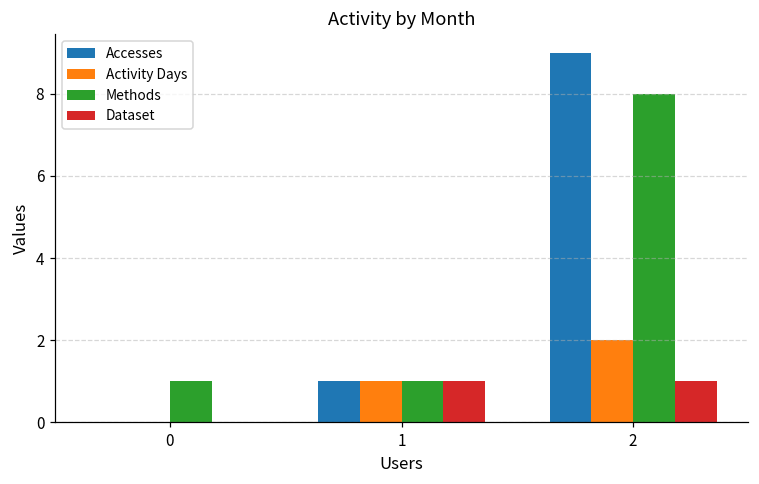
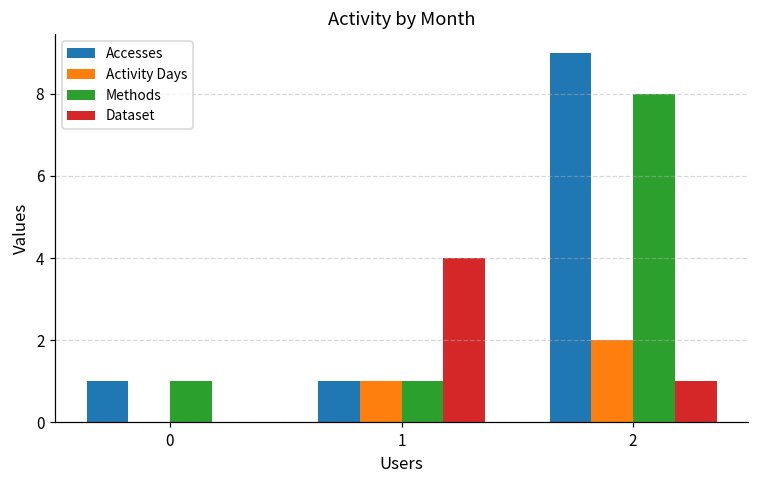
  {
    "Accesses": {
-     "0": 0,
+     "0": 1,
      "1": 1,
      "2": 9
    },
    "Activity Days": {
      "0": 0,
      "1": 1,
      "2": 2
    },
    "Methods": {
      "0": 1,
      "1": 1,
      "2": 8
    },
    "Dataset": {
      "0": 0,
-     "1": 1,
+     "1": 4,
      "2": 1
    }
  }
